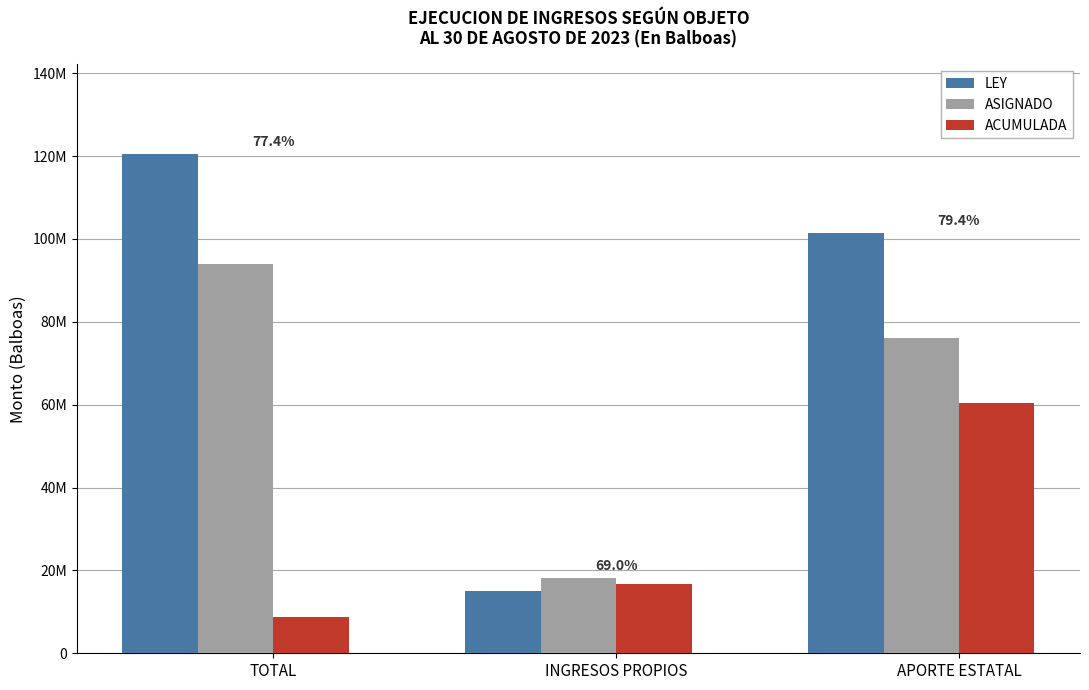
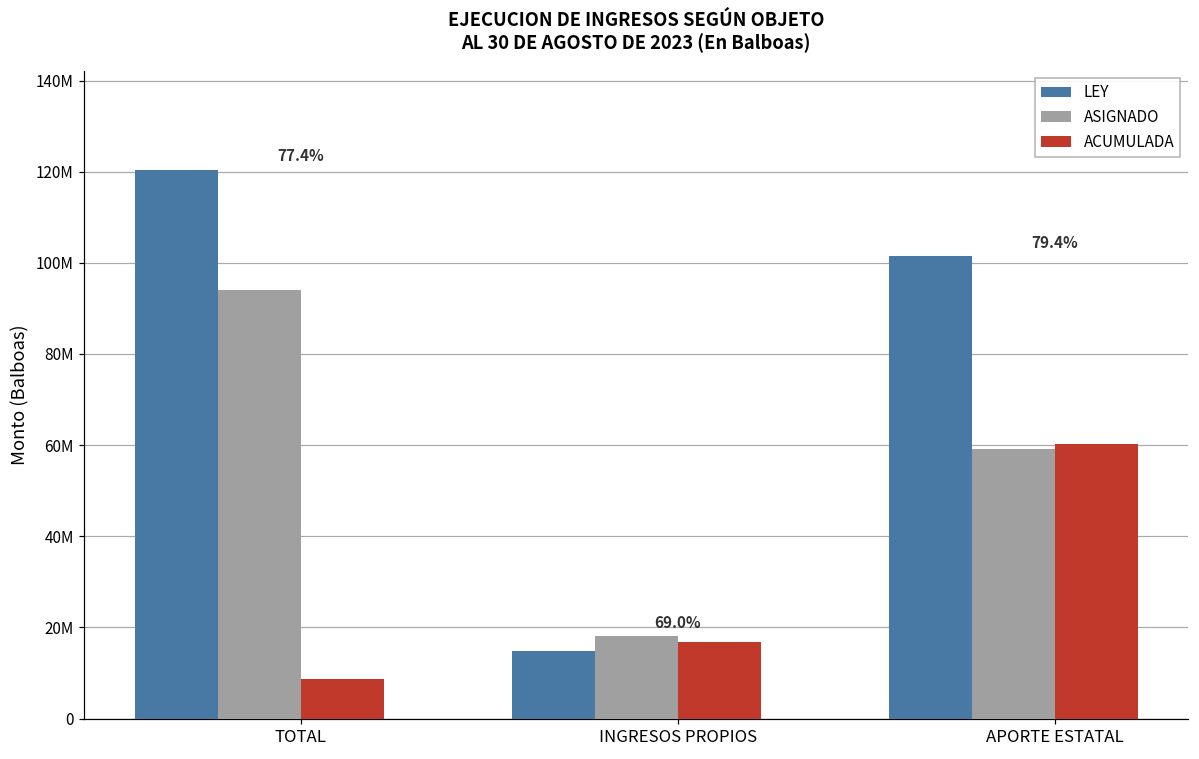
  {
    "LEY": {
      "TOTAL": 120000000,
      "INGRESOS PROPIOS": 15000000,
      "APORTE ESTATAL": 101000000
    },
    "ASIGNADO": {
      "TOTAL": 94000000,
-     "APORTE ESTATAL": 76000000
+     "APORTE ESTATAL": 59000000
    },
    "ACUMULADA": {
      "TOTAL": 9000000,
      "INGRESOS PROPIOS": 17000000,
      "APORTE ESTATAL": 60000000
    }
  }
